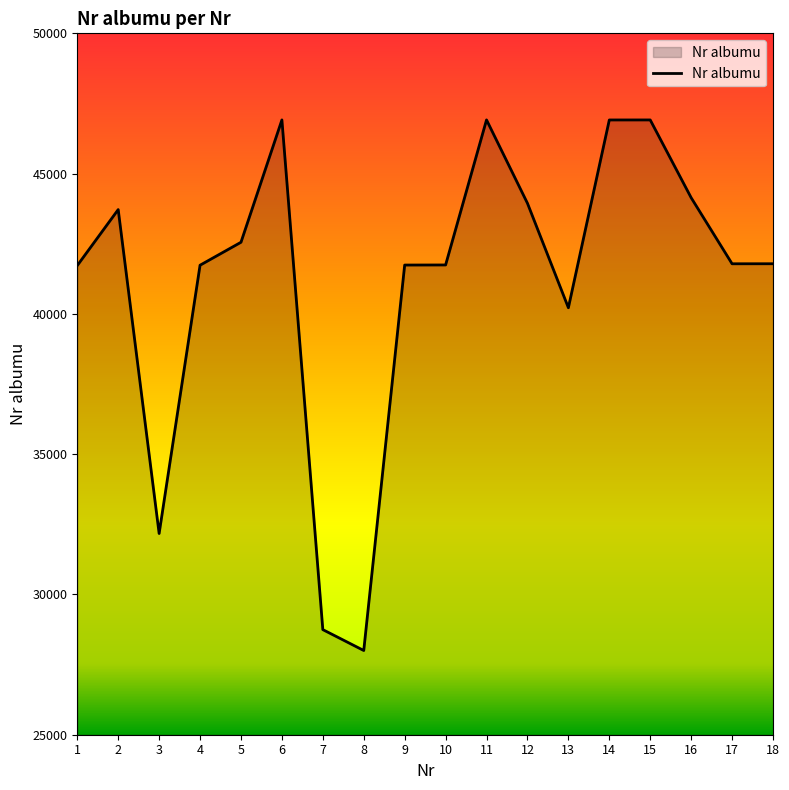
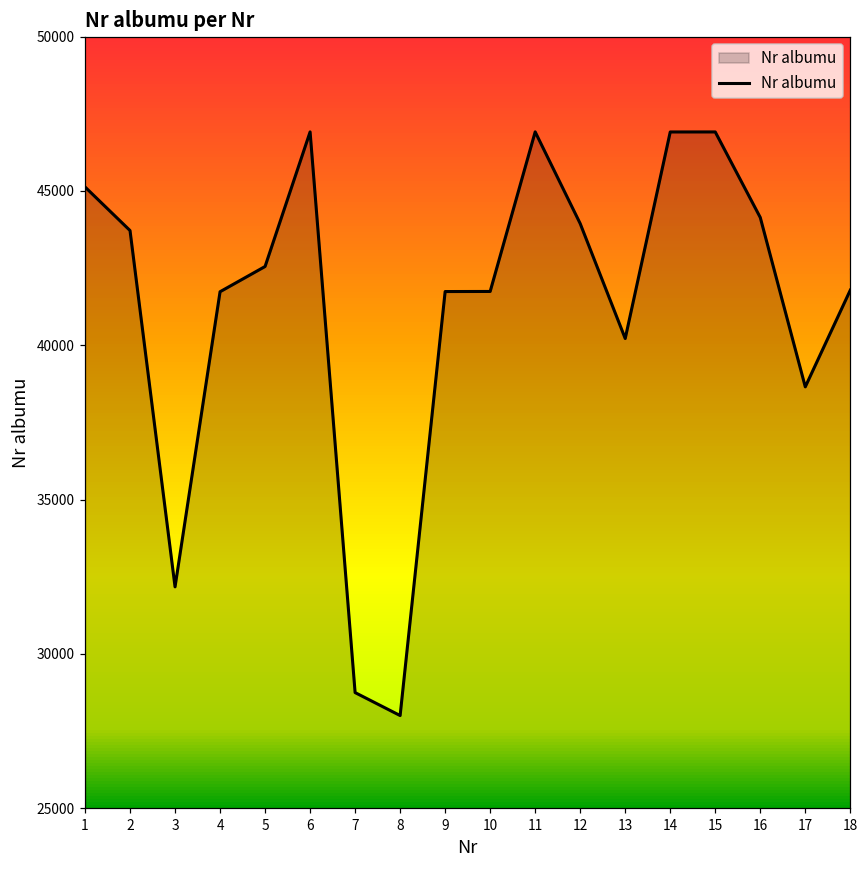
  {
-   "1": 41700,
+   "1": 45100,
    "2": 43700,
    "3": 32200,
    "4": 41700,
    "5": 42600,
    "6": 46900,
    "7": 28700,
    "8": 28000,
    "9": 41700,
    "10": 41700,
    "11": 46900,
    "12": 43900,
    "13": 40200,
    "14": 46900,
    "15": 46900,
    "16": 44100,
-   "17": 41800,
+   "17": 38700,
    "18": 41800
  }
